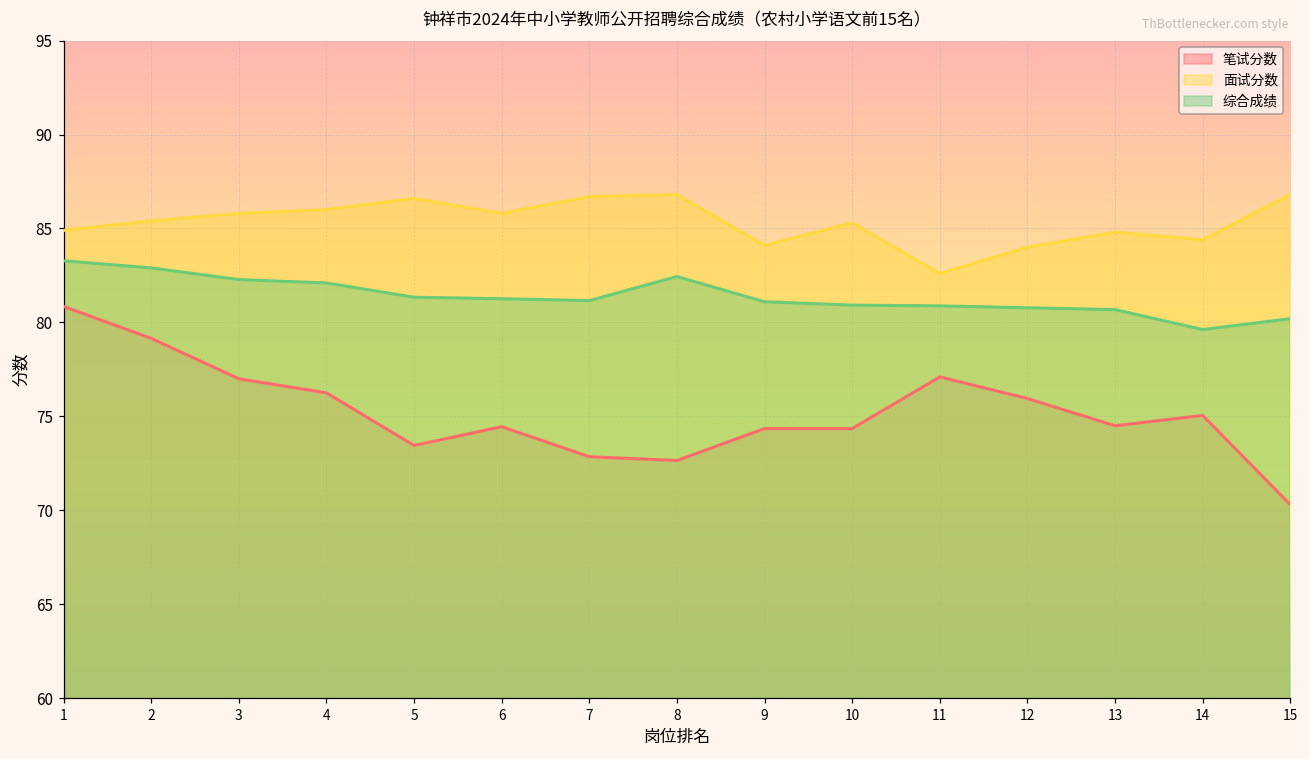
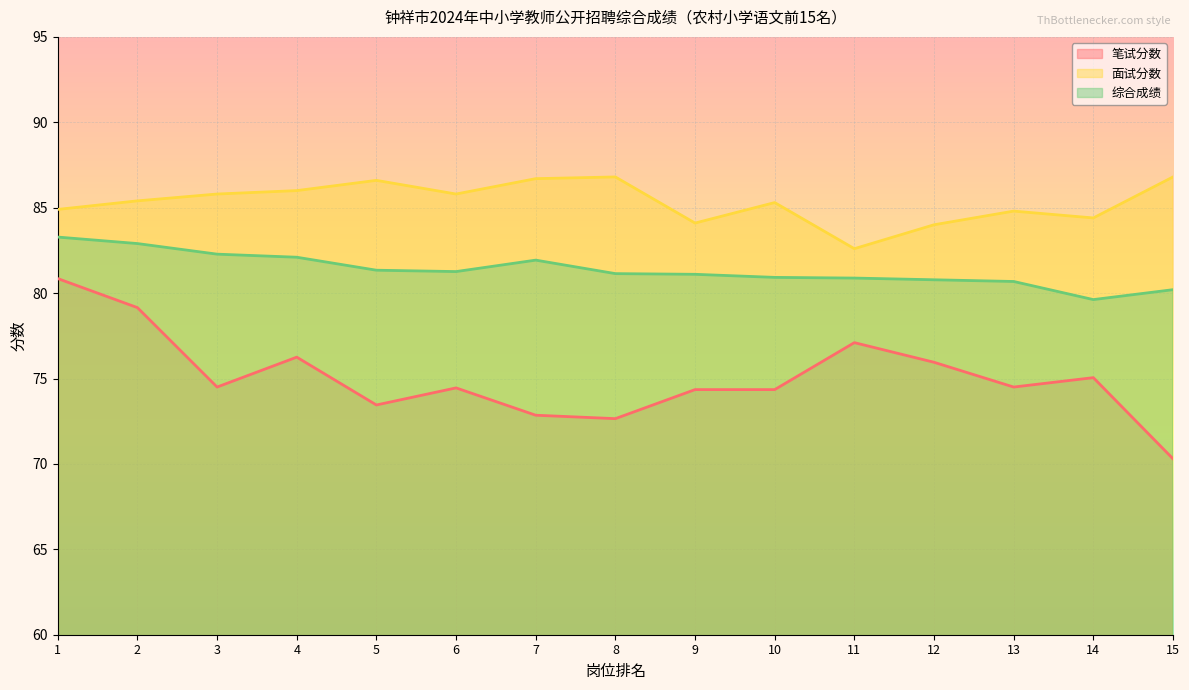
  {
    "笔试分数": {
      "1": 80.9,
      "2": 79.2,
-     "3": 77.0,
+     "3": 74.5,
      "4": 76.3,
      "5": 73.5,
      "6": 74.5,
      "7": 72.9,
      "8": 72.7,
      "9": 74.4,
      "10": 74.4,
      "11": 77.1,
      "12": 76.0,
      "13": 74.5,
      "14": 75.1,
      "15": 70.3
    },
    "面试分数": {
      "1": 84.9,
      "2": 85.4,
      "3": 85.8,
      "4": 86.0,
      "5": 86.6,
      "6": 85.8,
      "7": 86.7,
      "8": 86.8,
      "9": 84.1,
      "10": 85.3,
      "11": 82.6,
      "12": 84.0,
      "13": 84.8,
      "14": 84.4,
      "15": 86.8
    },
    "综合成绩": {
      "1": 83.3,
      "2": 82.9,
      "3": 82.3,
      "4": 82.1,
      "5": 81.3,
      "6": 81.3,
-     "7": 81.2,
-     "8": 82.4,
+     "7": 81.9,
+     "8": 81.1,
      "9": 81.1,
      "10": 80.9,
      "11": 80.9,
      "12": 80.8,
      "13": 80.7,
      "14": 79.6,
      "15": 80.2
    }
  }
